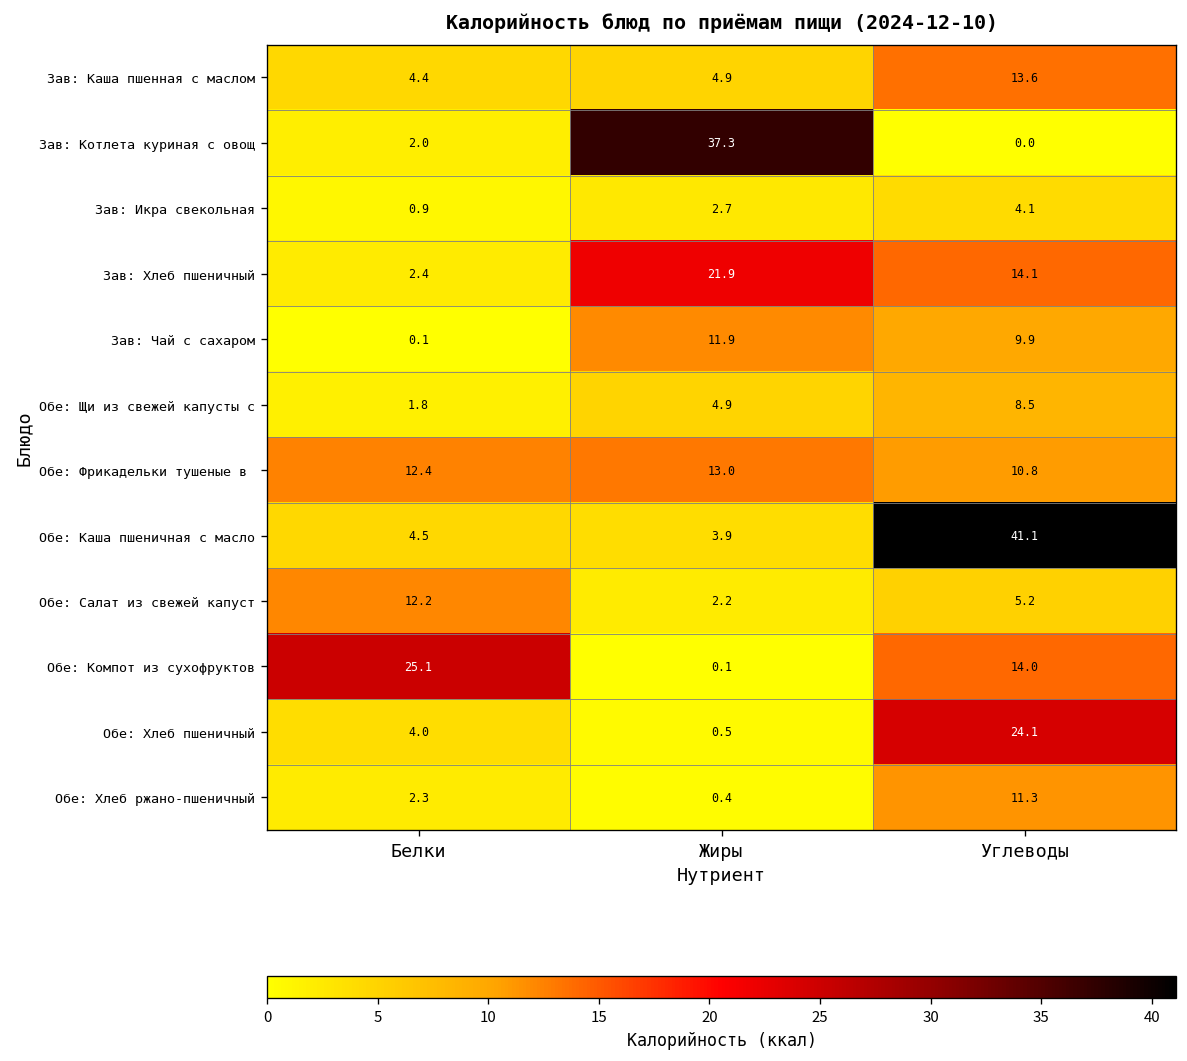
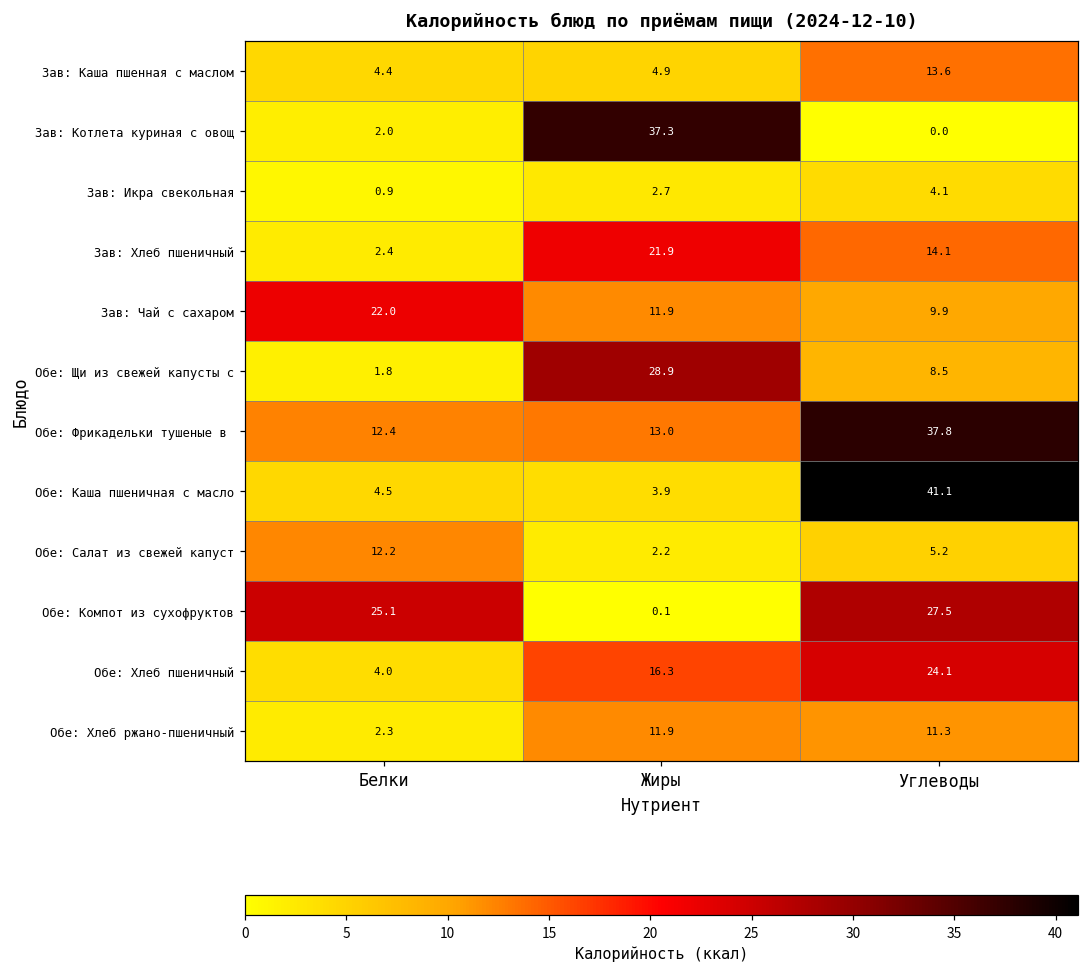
  {
    "Зав: Каша пшенная с маслом": {
      "Белки": 4.4,
      "Жиры": 4.9,
      "Углеводы": 13.6
    },
    "Зав: Котлета куриная с овощ": {
      "Белки": 2.0,
      "Жиры": 37.3,
      "Углеводы": 0.0
    },
    "Зав: Икра свекольная": {
      "Белки": 0.9,
      "Жиры": 2.7,
      "Углеводы": 4.1
    },
    "Зав: Хлеб пшеничный": {
      "Белки": 2.4,
      "Жиры": 21.9,
      "Углеводы": 14.1
    },
    "Зав: Чай с сахаром": {
-     "Белки": 0.1,
+     "Белки": 22.0,
      "Жиры": 11.9,
      "Углеводы": 9.9
    },
    "Обе: Щи из свежей капусты с": {
      "Белки": 1.8,
-     "Жиры": 4.9,
+     "Жиры": 28.9,
      "Углеводы": 8.5
    },
    "Обе: Фрикадельки тушеные в": {
      "Белки": 12.4,
      "Жиры": 13.0,
-     "Углеводы": 10.8
+     "Углеводы": 37.8
    },
    "Обе: Каша пшеничная с масло": {
      "Белки": 4.5,
      "Жиры": 3.9,
      "Углеводы": 41.1
    },
    "Обе: Салат из свежей капуст": {
      "Белки": 12.2,
      "Жиры": 2.2,
      "Углеводы": 5.2
    },
    "Обе: Компот из сухофруктов": {
      "Белки": 25.1,
      "Жиры": 0.1,
-     "Углеводы": 14.0
+     "Углеводы": 27.5
    },
    "Обе: Хлеб пшеничный": {
      "Белки": 4.0,
-     "Жиры": 0.5,
+     "Жиры": 16.3,
      "Углеводы": 24.1
    },
    "Обе: Хлеб ржано-пшеничный": {
      "Белки": 2.3,
-     "Жиры": 0.4,
+     "Жиры": 11.9,
      "Углеводы": 11.3
    }
  }
